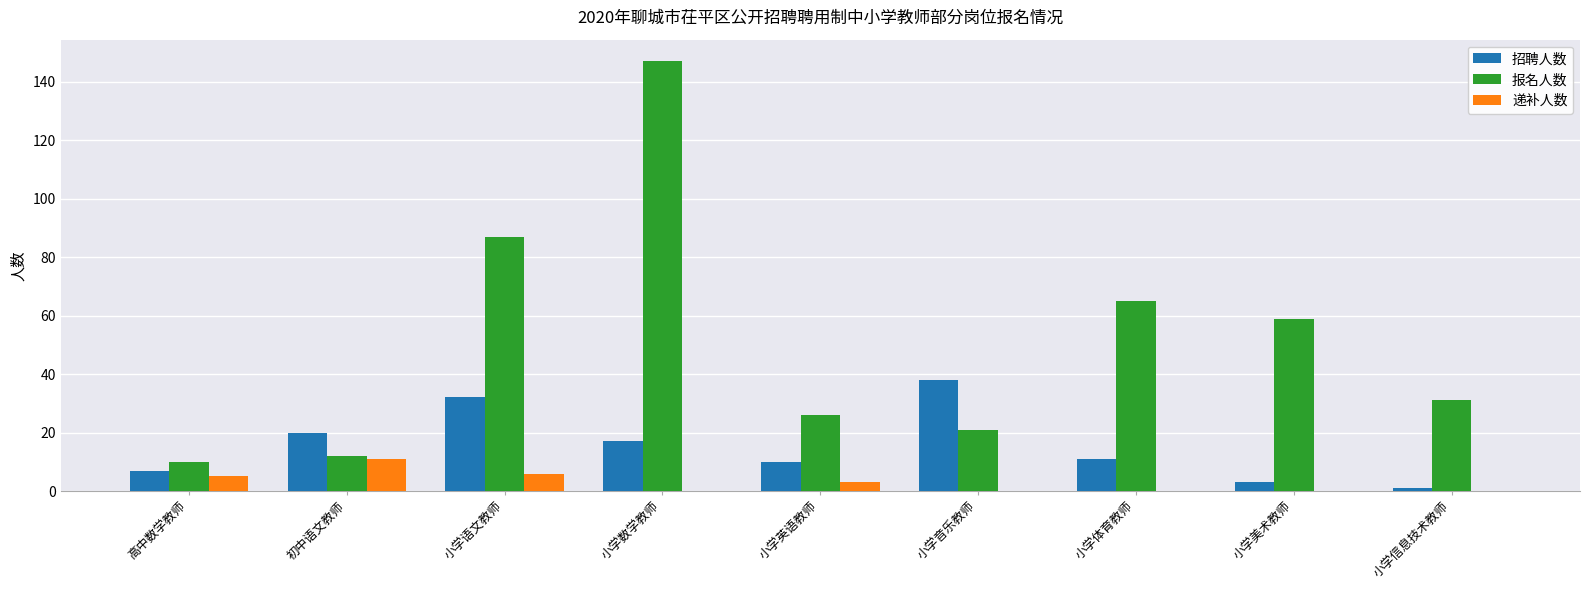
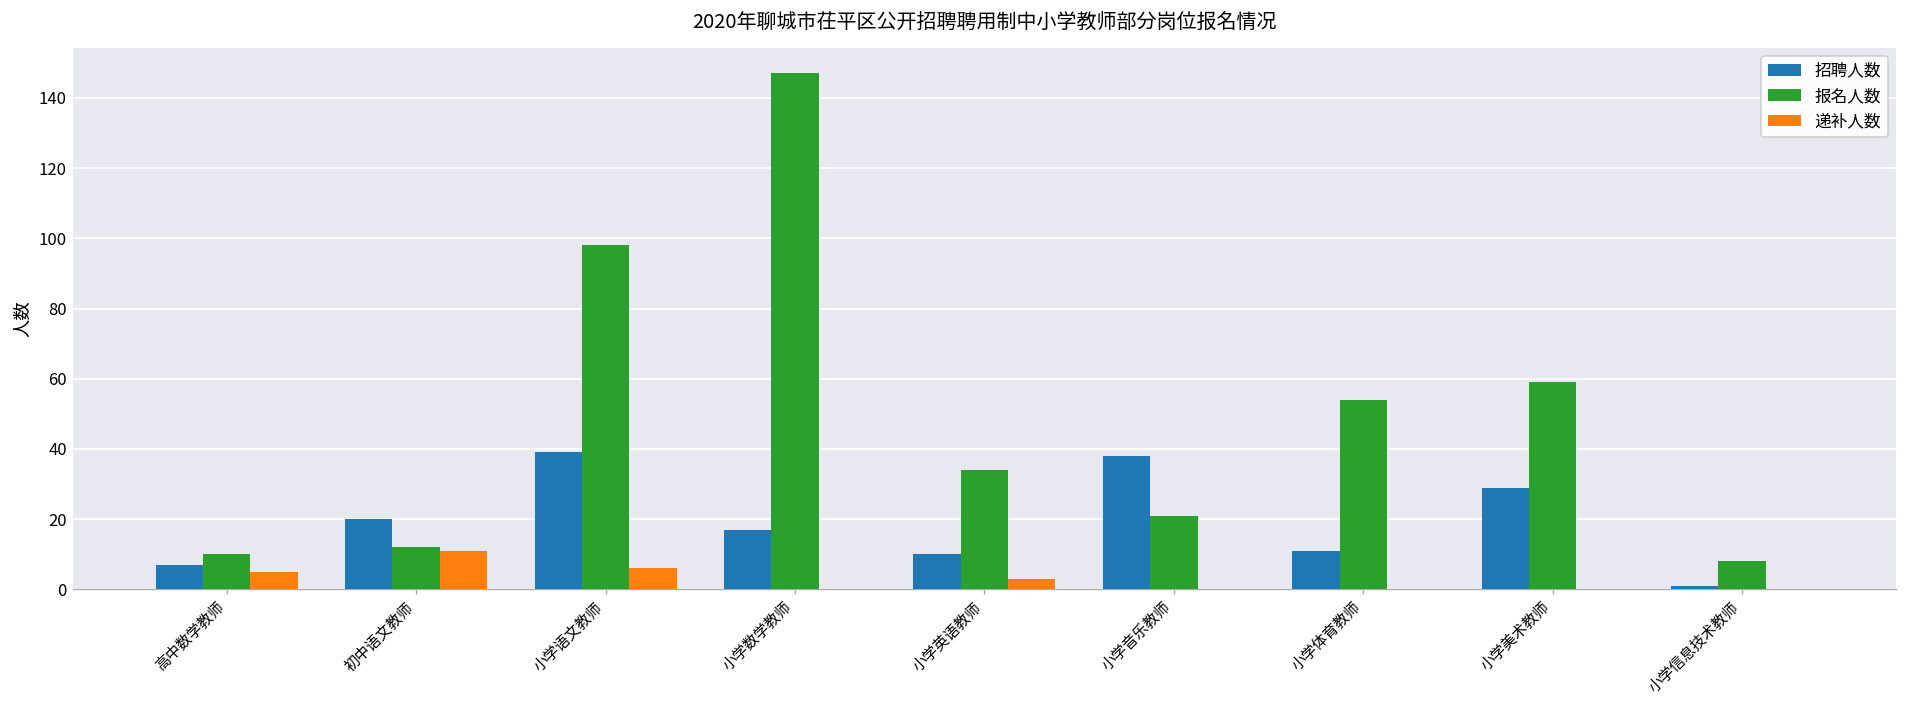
  {
    "招聘人数": {
      "高中数学教师": 7,
      "初中语文教师": 20,
-     "小学语文教师": 32,
+     "小学语文教师": 39,
      "小学数学教师": 17,
      "小学英语教师": 10,
      "小学音乐教师": 38,
      "小学体育教师": 11,
-     "小学美术教师": 3,
+     "小学美术教师": 29,
      "小学信息技术教师": 1
    },
    "报名人数": {
      "高中数学教师": 10,
      "初中语文教师": 12,
-     "小学语文教师": 87,
+     "小学语文教师": 98,
      "小学数学教师": 147,
-     "小学英语教师": 26,
+     "小学英语教师": 34,
      "小学音乐教师": 21,
-     "小学体育教师": 65,
+     "小学体育教师": 54,
      "小学美术教师": 59,
-     "小学信息技术教师": 31
+     "小学信息技术教师": 8
    },
    "递补人数": {
      "高中数学教师": 5,
      "初中语文教师": 11,
      "小学语文教师": 6,
      "小学数学教师": 0,
      "小学英语教师": 3,
      "小学音乐教师": 0,
      "小学体育教师": 0,
      "小学美术教师": 0,
      "小学信息技术教师": 0
    }
  }
